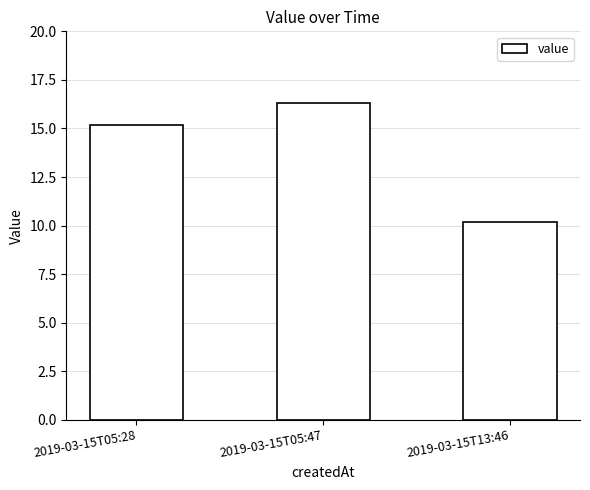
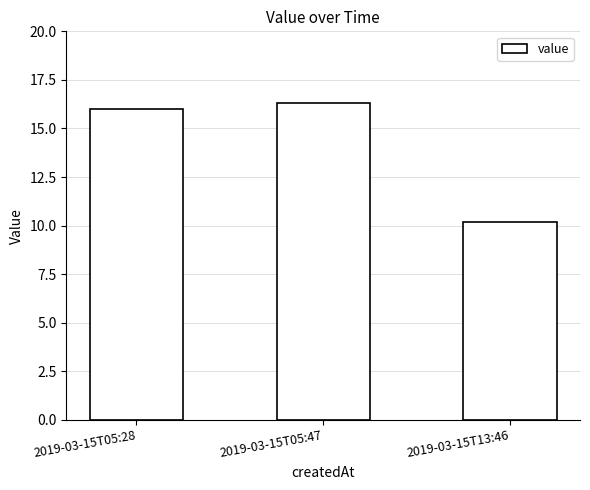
  {
-   "2019-03-15T05:28": 15.2,
+   "2019-03-15T05:28": 16.0,
    "2019-03-15T05:47": 16.3,
    "2019-03-15T13:46": 10.2
  }
